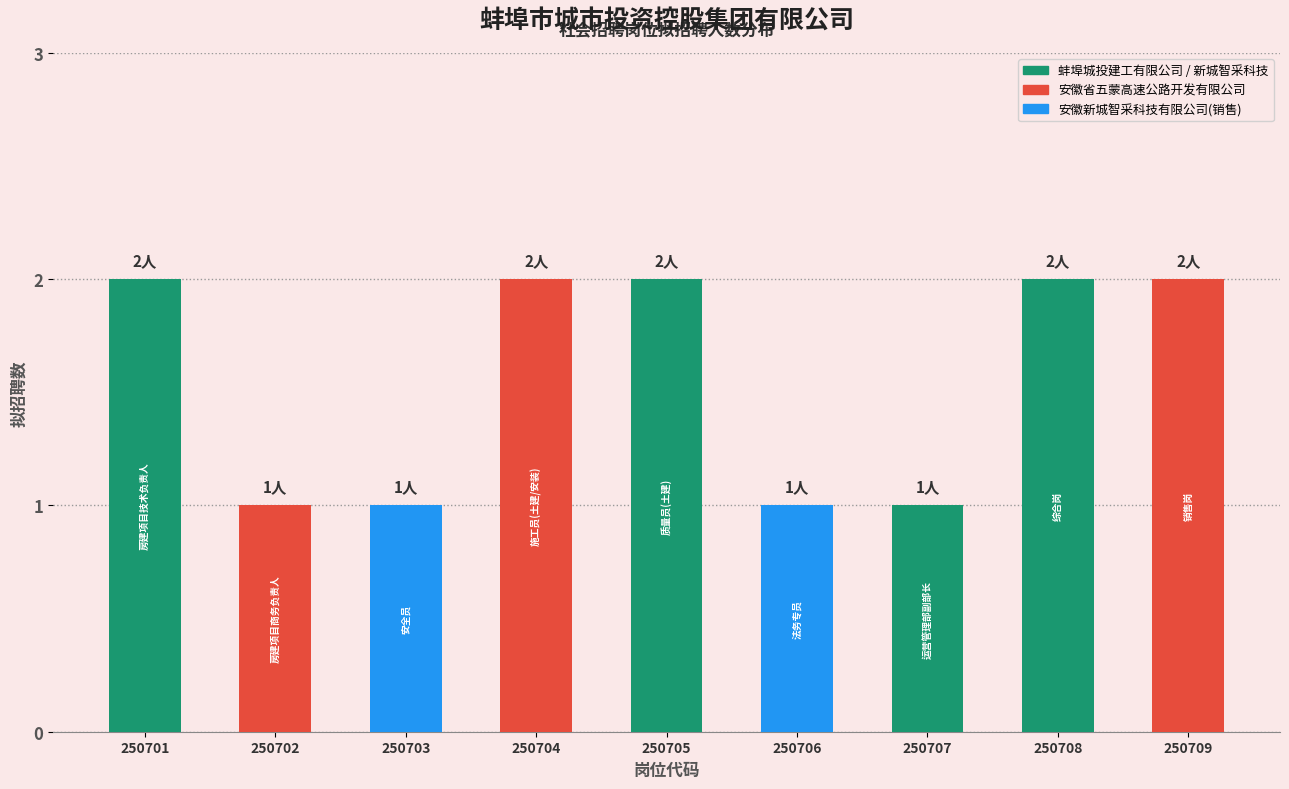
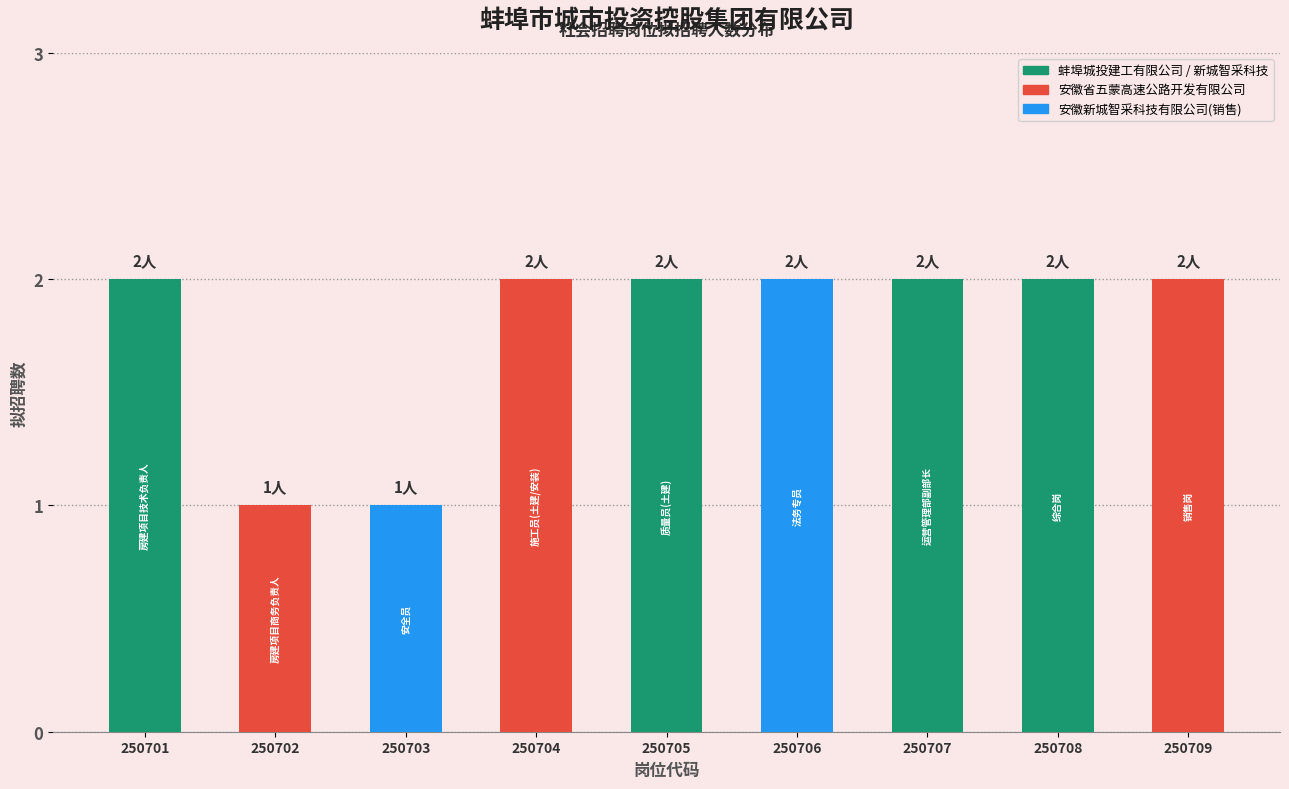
  {
    "250701": "2人",
    "250702": "1人",
    "250703": "1人",
    "250704": "2人",
    "250705": "2人",
-   "250706": "1人",
-   "250707": "1人",
+   "250706": "2人",
+   "250707": "2人",
    "250708": "2人",
    "250709": "2人"
  }
